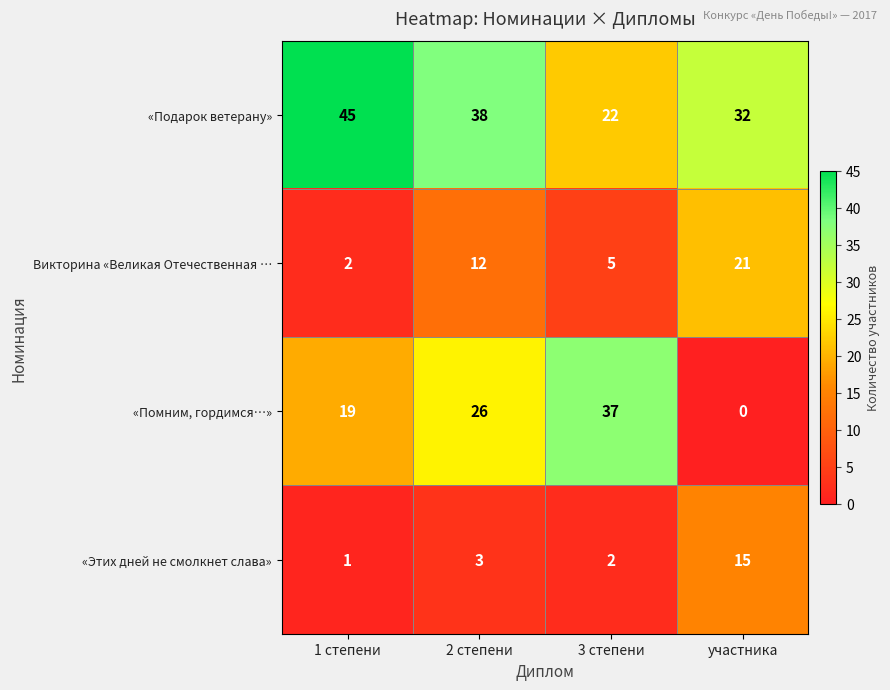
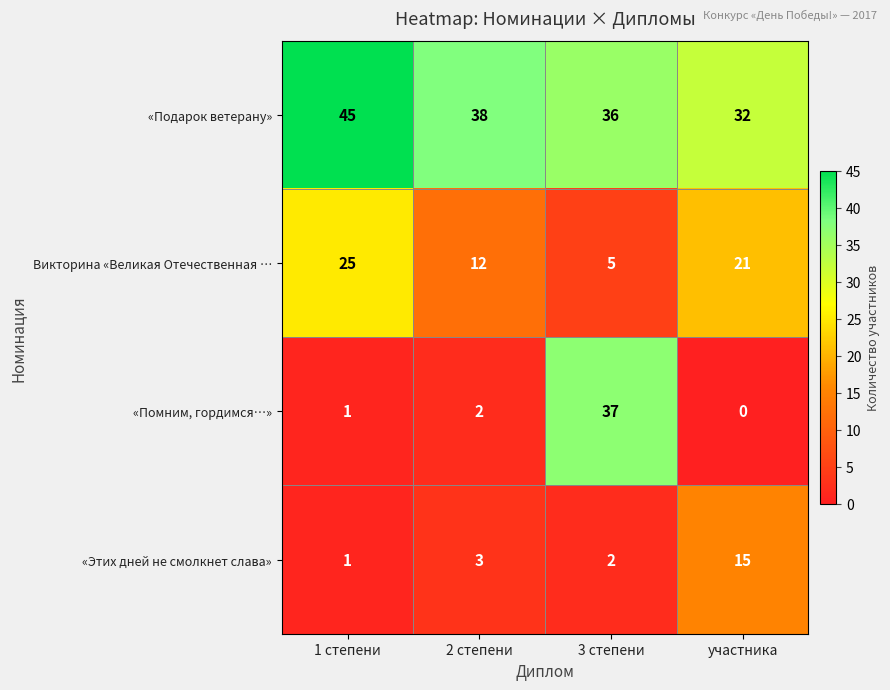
  {
    "«Подарок ветерану»": {
      "1 степени": 45,
      "2 степени": 38,
-     "3 степени": 22,
+     "3 степени": 36,
      "участника": 32
    },
    "Викторина «Великая Отечественная …": {
-     "1 степени": 2,
+     "1 степени": 25,
      "2 степени": 12,
      "3 степени": 5,
      "участника": 21
    },
    "«Помним, гордимся…»": {
-     "1 степени": 19,
-     "2 степени": 26,
+     "1 степени": 1,
+     "2 степени": 2,
      "3 степени": 37,
      "участника": 0
    },
    "«Этих дней не смолкнет слава»": {
      "1 степени": 1,
      "2 степени": 3,
      "3 степени": 2,
      "участника": 15
    }
  }
